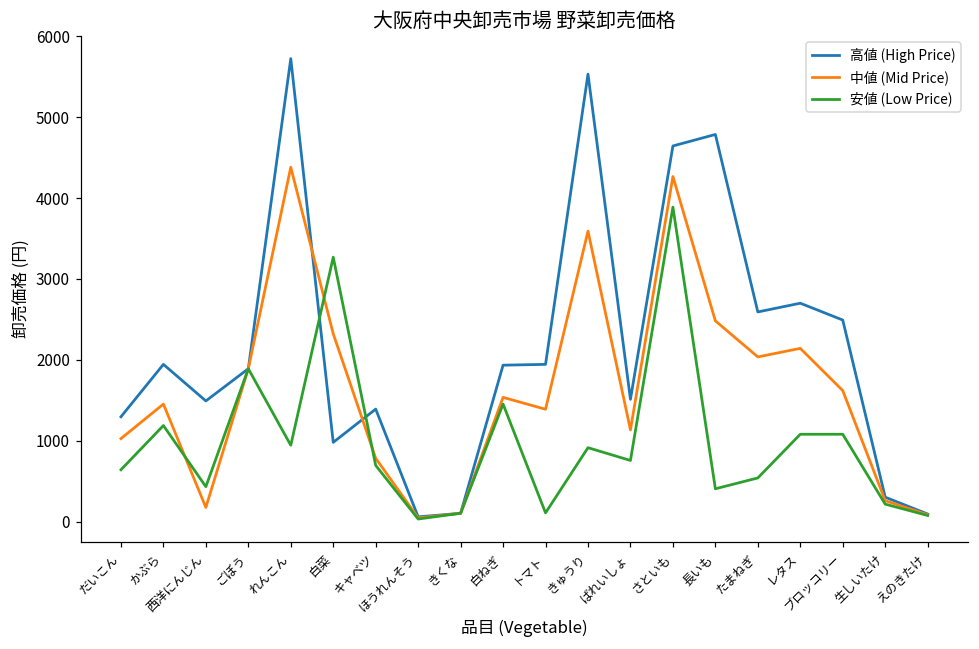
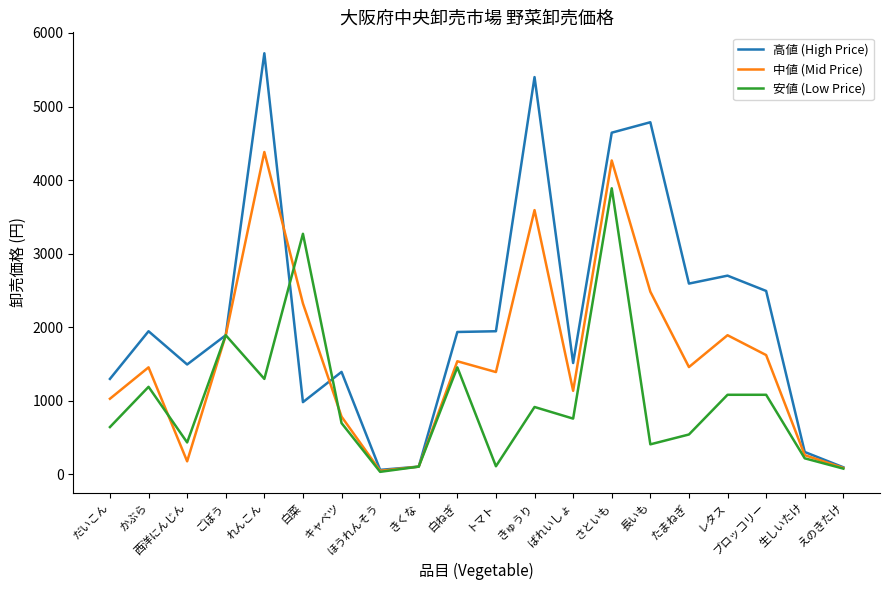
  {
    "高値 (High Price)": {
      "だいこん": 1300,
      "かぶら": 1900,
      "西洋にんじん": 1500,
      "れんこん": 5700,
      "白菜": 1000,
      "キャベツ": 1400,
      "白ねぎ": 1900,
      "トマト": 1900,
-     "きゅうり": 5500,
+     "きゅうり": 5400,
      "ばれいしょ": 1500,
      "さといも": 4600,
      "長いも": 4800,
      "たまねぎ": 2600,
      "レタス": 2700,
      "ブロッコリー": 2500,
      "生しいたけ": 300
    },
    "中値 (Mid Price)": {
      "だいこん": 1000,
      "かぶら": 1500,
      "西洋にんじん": 200,
      "れんこん": 4400,
      "白菜": 2300,
      "キャベツ": 800,
      "白ねぎ": 1500,
      "トマト": 1400,
      "きゅうり": 3600,
      "ばれいしょ": 1100,
      "さといも": 4300,
      "長いも": 2500,
-     "たまねぎ": 2000,
-     "レタス": 2100,
+     "たまねぎ": 1500,
+     "レタス": 1900,
      "ブロッコリー": 1600,
      "生しいたけ": 300
    },
    "安値 (Low Price)": {
      "だいこん": 600,
      "かぶら": 1200,
      "西洋にんじん": 400,
-     "れんこん": 900,
+     "れんこん": 1300,
      "白菜": 3300,
      "キャベツ": 700,
      "白ねぎ": 1500,
      "トマト": 100,
      "きゅうり": 900,
      "ばれいしょ": 800,
      "さといも": 3900,
      "長いも": 400,
      "たまねぎ": 500,
      "レタス": 1100,
      "ブロッコリー": 1100,
      "生しいたけ": 200
    }
  }
